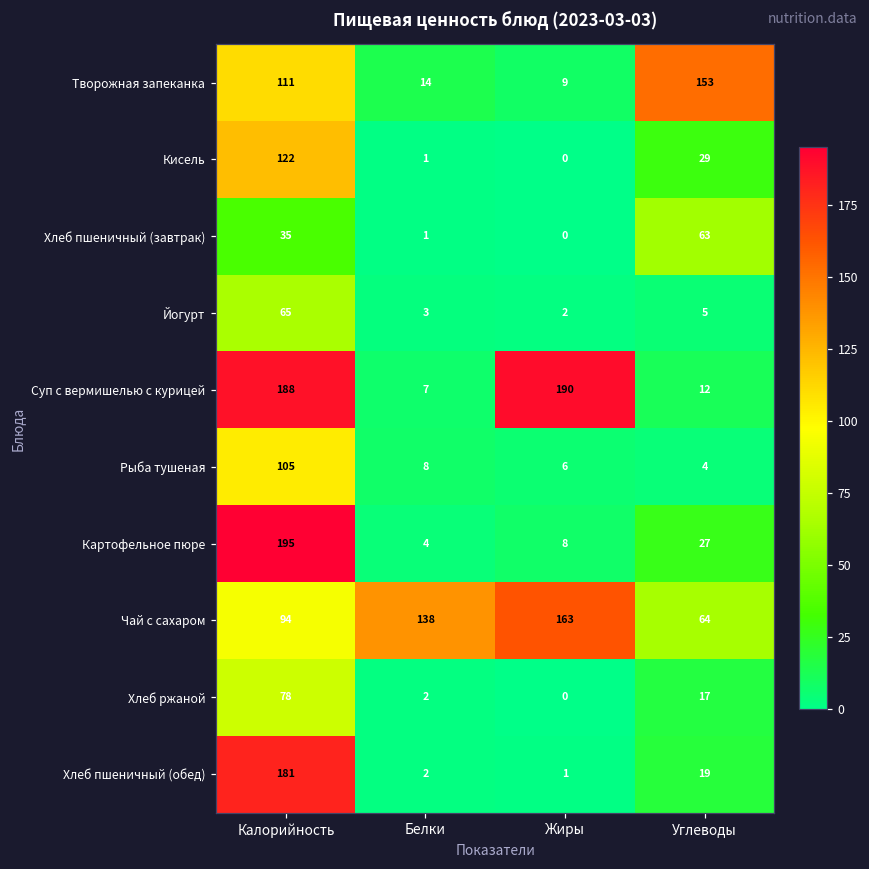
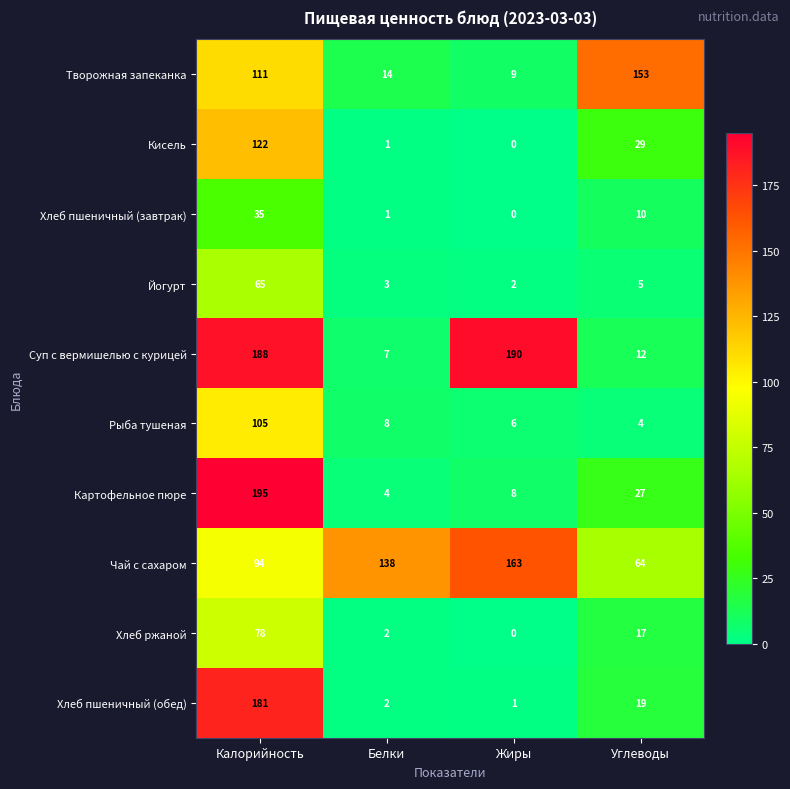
  {
    "Творожная запеканка": {
      "Калорийность": 111,
      "Белки": 14,
      "Жиры": 9,
      "Углеводы": 153
    },
    "Кисель": {
      "Калорийность": 122,
      "Белки": 1,
      "Жиры": 0,
      "Углеводы": 29
    },
    "Хлеб пшеничный (завтрак)": {
      "Калорийность": 35,
      "Белки": 1,
      "Жиры": 0,
-     "Углеводы": 63
+     "Углеводы": 10
    },
    "Йогурт": {
      "Калорийность": 65,
      "Белки": 3,
      "Жиры": 2,
      "Углеводы": 5
    },
    "Суп с вермишелью с курицей": {
      "Калорийность": 188,
      "Белки": 7,
      "Жиры": 190,
      "Углеводы": 12
    },
    "Рыба тушеная": {
      "Калорийность": 105,
      "Белки": 8,
      "Жиры": 6,
      "Углеводы": 4
    },
    "Картофельное пюре": {
      "Калорийность": 195,
      "Белки": 4,
      "Жиры": 8,
      "Углеводы": 27
    },
    "Чай с сахаром": {
      "Калорийность": 94,
      "Белки": 138,
      "Жиры": 163,
      "Углеводы": 64
    },
    "Хлеб ржаной": {
      "Калорийность": 78,
      "Белки": 2,
      "Жиры": 0,
      "Углеводы": 17
    },
    "Хлеб пшеничный (обед)": {
      "Калорийность": 181,
      "Белки": 2,
      "Жиры": 1,
      "Углеводы": 19
    }
  }
